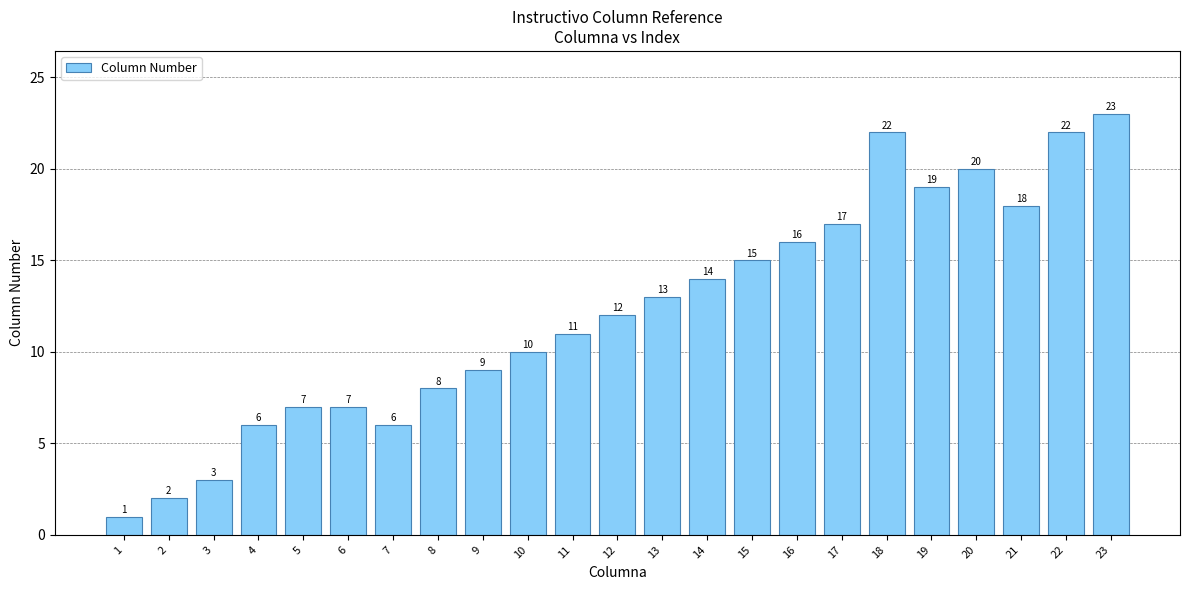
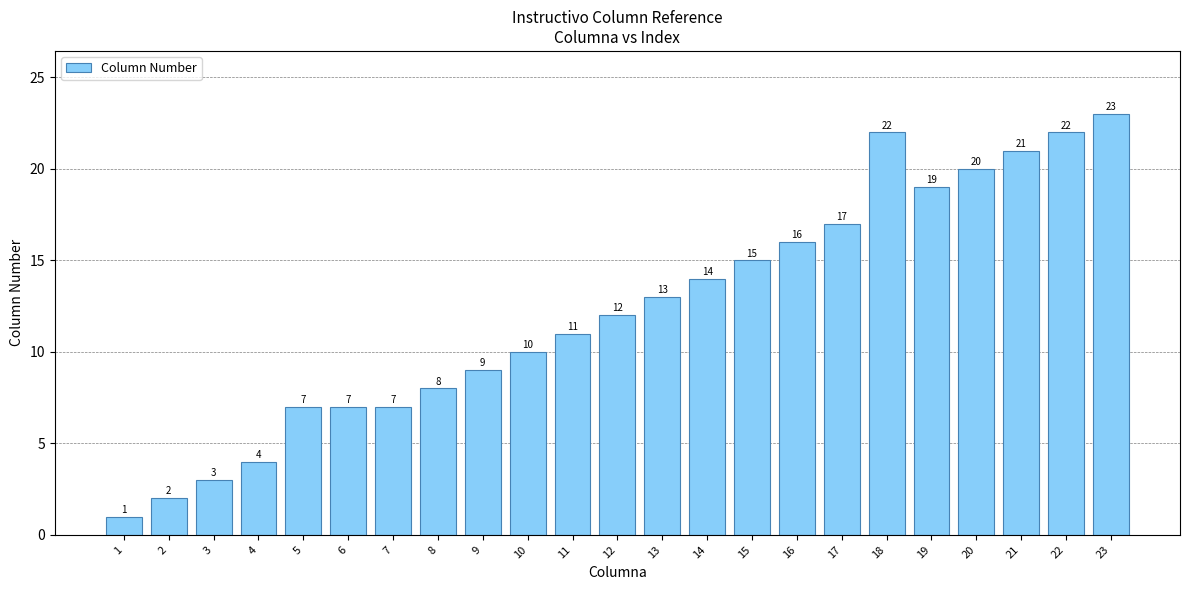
  {
    "1": 1,
    "2": 2,
    "3": 3,
-   "4": 6,
+   "4": 4,
    "5": 7,
    "6": 7,
-   "7": 6,
+   "7": 7,
    "8": 8,
    "9": 9,
    "10": 10,
    "11": 11,
    "12": 12,
    "13": 13,
    "14": 14,
    "15": 15,
    "16": 16,
    "17": 17,
    "18": 22,
    "19": 19,
    "20": 20,
-   "21": 18,
+   "21": 21,
    "22": 22,
    "23": 23
  }
